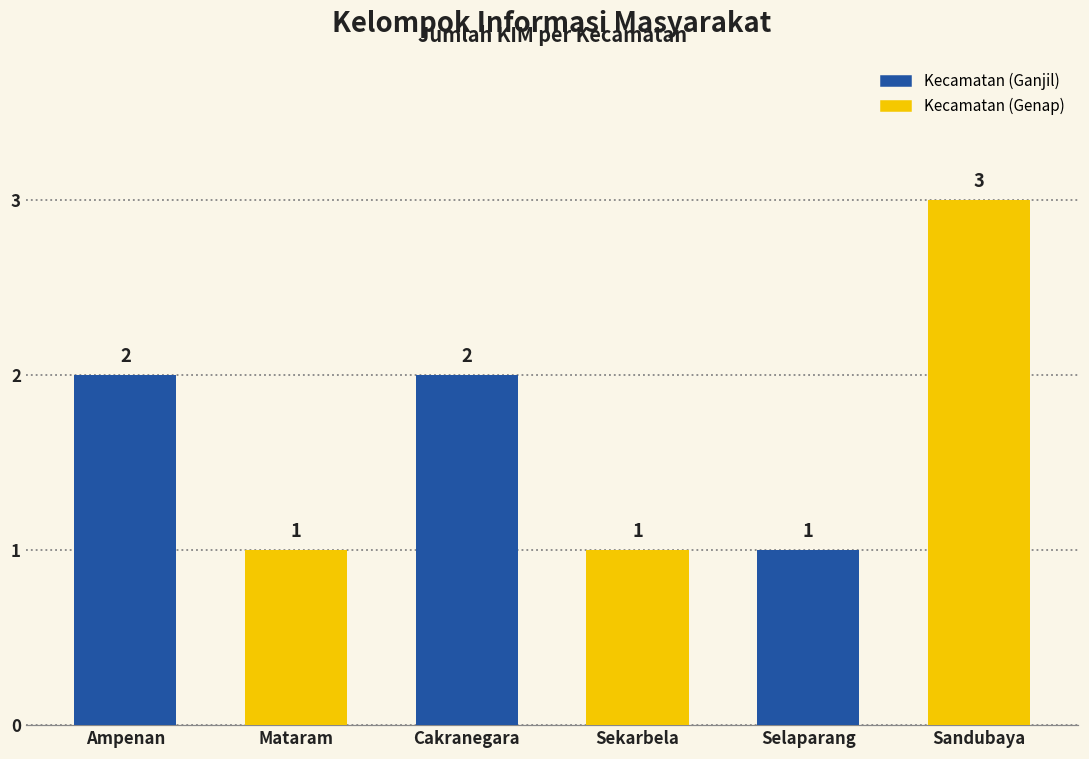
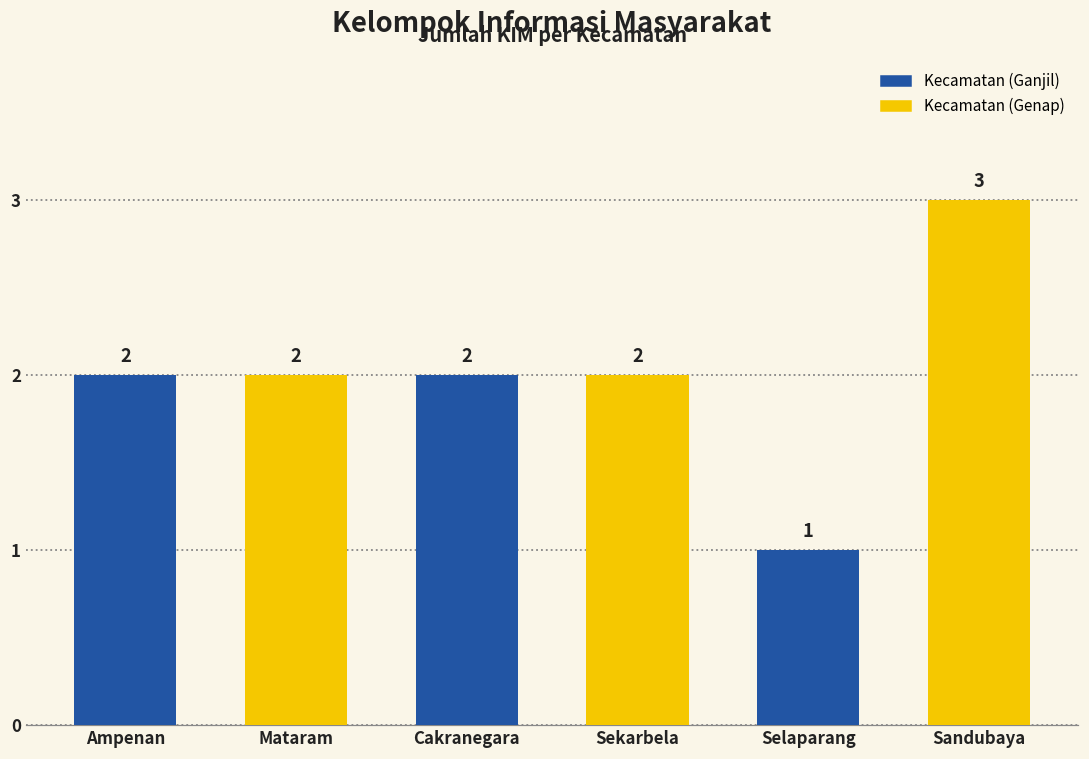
  {
    "Ampenan": 2,
-   "Mataram": 1,
+   "Mataram": 2,
    "Cakranegara": 2,
-   "Sekarbela": 1,
+   "Sekarbela": 2,
    "Selaparang": 1,
    "Sandubaya": 3
  }
